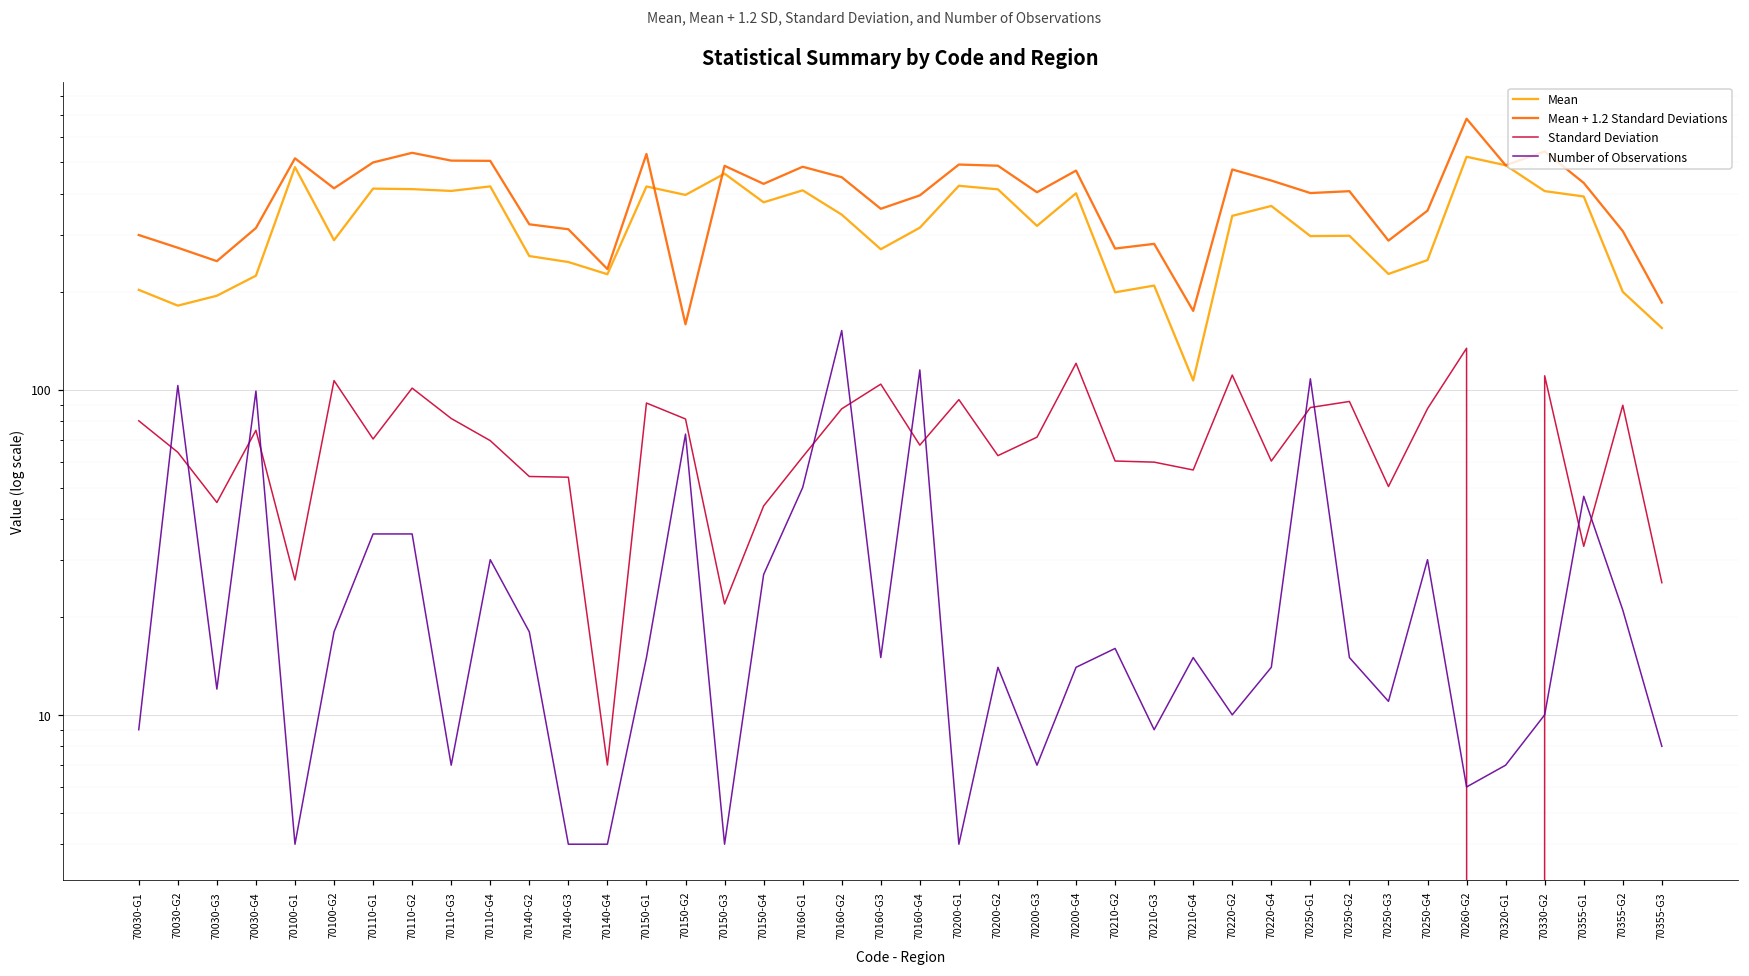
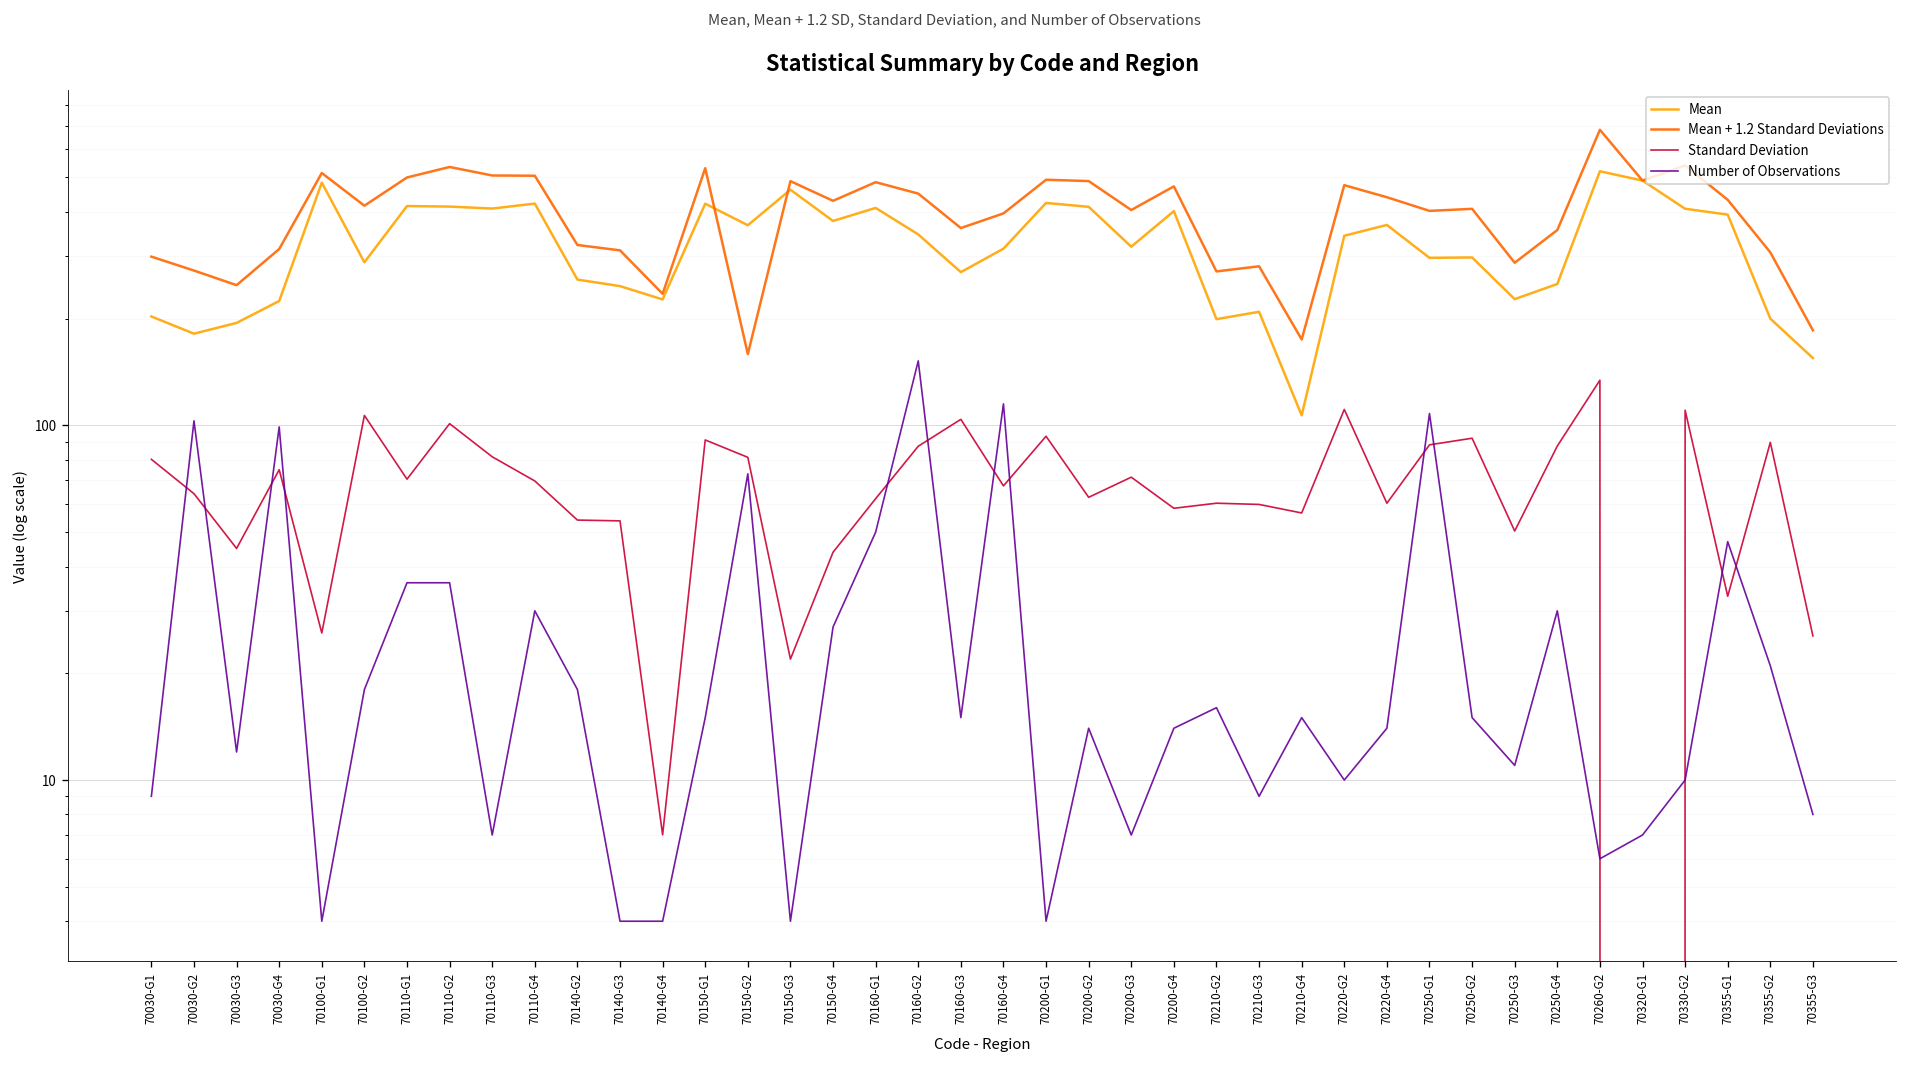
  {
    "Mean": {
      "70030-G1": 200,
      "70030-G2": 180,
      "70030-G3": 190,
      "70030-G4": 220,
      "70100-G1": 480,
      "70100-G2": 290,
      "70110-G1": 420,
      "70110-G2": 410,
      "70110-G3": 410,
      "70110-G4": 420,
      "70140-G2": 260,
      "70140-G3": 250,
      "70140-G4": 230,
      "70150-G1": 420,
-     "70150-G2": 400,
+     "70150-G2": 370,
      "70150-G3": 460,
      "70150-G4": 380,
      "70160-G1": 410,
      "70160-G2": 350,
      "70160-G3": 270,
      "70160-G4": 310,
      "70200-G1": 420,
      "70200-G2": 410,
      "70200-G3": 320,
      "70200-G4": 400,
      "70210-G2": 200,
      "70210-G3": 210,
      "70210-G4": 107,
      "70220-G2": 340,
      "70220-G4": 370,
      "70250-G1": 300,
      "70250-G2": 300,
      "70250-G3": 230,
      "70250-G4": 250,
      "70260-G2": 520,
      "70330-G2": 410,
      "70355-G1": 390,
      "70355-G2": 200,
      "70355-G3": 150
    },
    "Mean + 1.2 Standard Deviations": {
      "70030-G1": 300,
      "70030-G2": 270,
      "70030-G3": 250,
      "70030-G4": 310,
      "70100-G1": 510,
      "70100-G2": 420,
      "70110-G1": 500,
      "70110-G2": 540,
      "70110-G3": 510,
      "70110-G4": 510,
      "70140-G2": 320,
      "70140-G3": 310,
      "70140-G4": 230,
      "70150-G1": 530,
      "70150-G2": 160,
      "70150-G3": 490,
      "70150-G4": 430,
      "70160-G1": 480,
      "70160-G2": 450,
      "70160-G3": 360,
      "70160-G4": 400,
      "70200-G1": 490,
      "70200-G2": 490,
      "70200-G3": 400,
      "70200-G4": 470,
      "70210-G2": 270,
      "70210-G3": 280,
      "70210-G4": 170,
      "70220-G2": 480,
      "70220-G4": 440,
      "70250-G1": 400,
      "70250-G2": 410,
      "70250-G3": 290,
      "70250-G4": 360,
      "70260-G2": 680,
      "70355-G1": 430,
      "70355-G2": 310,
      "70355-G3": 190
    },
    "Standard Deviation": {
      "70030-G1": 80,
      "70030-G2": 64,
      "70030-G3": 45,
      "70030-G4": 75,
      "70100-G1": 26,
      "70100-G2": 107,
      "70110-G1": 71,
      "70110-G2": 101,
      "70110-G3": 82,
      "70110-G4": 70,
      "70140-G2": 54,
      "70140-G3": 54,
      "70140-G4": 7,
      "70150-G1": 91,
      "70150-G2": 81,
      "70150-G3": 22,
      "70150-G4": 44,
      "70160-G1": 62,
      "70160-G2": 87,
      "70160-G3": 104,
      "70160-G4": 68,
      "70200-G1": 93,
      "70200-G2": 63,
      "70200-G3": 71,
-     "70200-G4": 121,
+     "70200-G4": 58,
      "70210-G2": 60,
      "70210-G3": 60,
      "70210-G4": 57,
      "70220-G2": 111,
      "70220-G4": 60,
      "70250-G1": 88,
      "70250-G2": 92,
      "70250-G3": 50,
      "70250-G4": 87,
      "70260-G2": 130,
      "70330-G2": 110,
      "70355-G1": 33,
      "70355-G2": 90,
      "70355-G3": 25
    },
    "Number of Observations": {
      "70030-G1": 9,
      "70030-G2": 103,
      "70030-G3": 12,
      "70030-G4": 99,
      "70100-G1": 4,
      "70100-G2": 18,
      "70110-G1": 36,
      "70110-G2": 36,
      "70110-G3": 7,
      "70110-G4": 30,
      "70140-G2": 18,
      "70140-G3": 4,
      "70140-G4": 4,
      "70150-G1": 15,
      "70150-G2": 73,
      "70150-G3": 4,
      "70150-G4": 27,
      "70160-G1": 50,
      "70160-G2": 150,
      "70160-G3": 15,
      "70160-G4": 115,
      "70200-G1": 4,
      "70200-G2": 14,
      "70200-G3": 7,
      "70200-G4": 14,
      "70210-G2": 16,
      "70210-G3": 9,
      "70210-G4": 15,
      "70220-G2": 10,
      "70220-G4": 14,
      "70250-G1": 108,
      "70250-G2": 15,
      "70250-G3": 11,
      "70250-G4": 30,
      "70260-G2": 6,
      "70320-G1": 7,
      "70330-G2": 10,
      "70355-G1": 47,
      "70355-G2": 21,
      "70355-G3": 8
    }
  }
